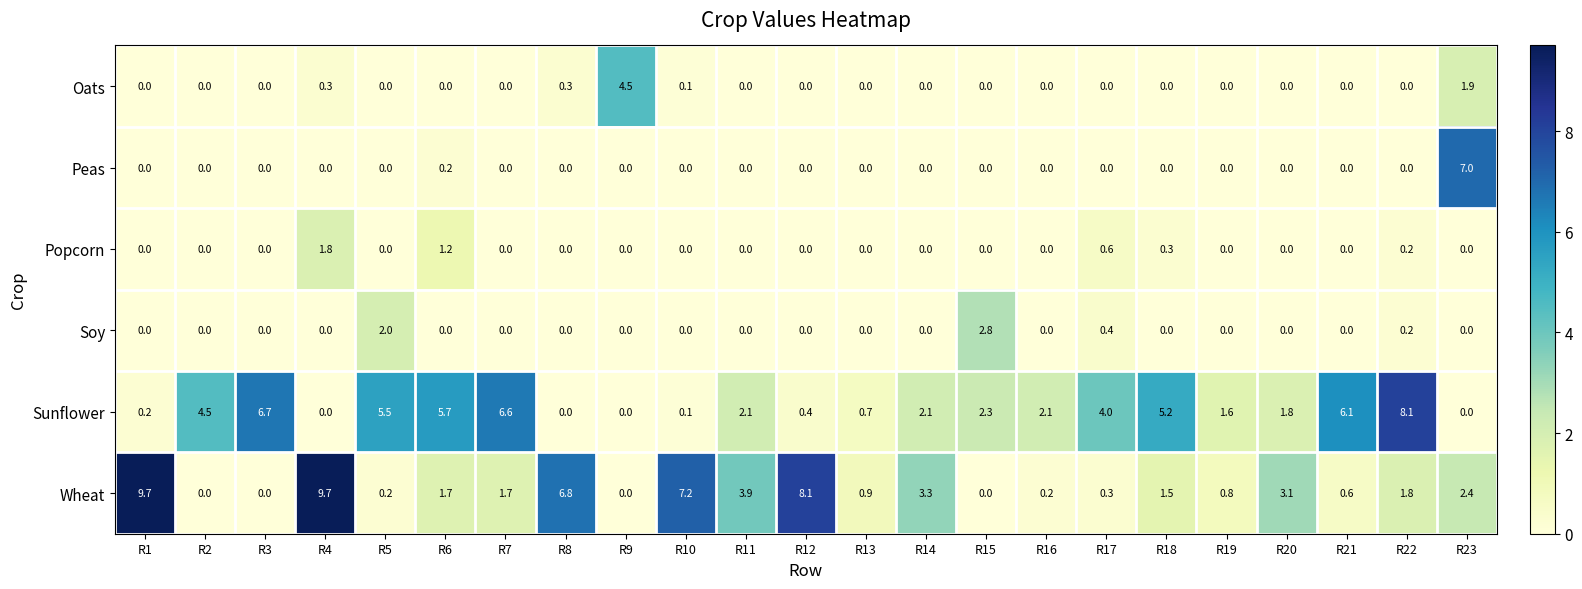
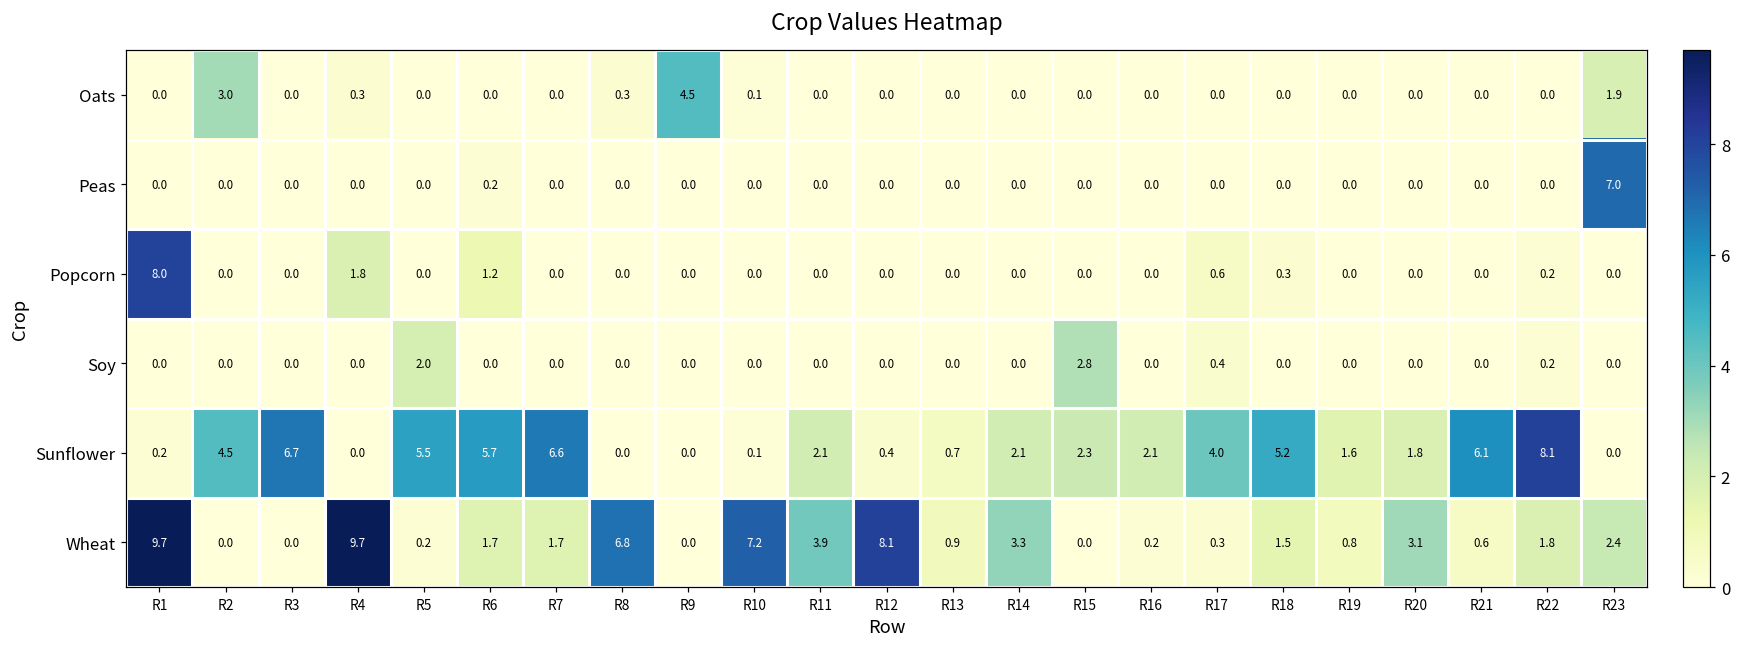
  {
    "Oats": {
      "R1": 0.0,
-     "R2": 0.0,
+     "R2": 3.0,
      "R3": 0.0,
      "R4": 0.3,
      "R5": 0.0,
      "R6": 0.0,
      "R7": 0.0,
      "R8": 0.3,
      "R9": 4.5,
      "R10": 0.1,
      "R11": 0.0,
      "R12": 0.0,
      "R13": 0.0,
      "R14": 0.0,
      "R15": 0.0,
      "R16": 0.0,
      "R17": 0.0,
      "R18": 0.0,
      "R19": 0.0,
      "R20": 0.0,
      "R21": 0.0,
      "R22": 0.0,
      "R23": 1.9
    },
    "Peas": {
      "R1": 0.0,
      "R2": 0.0,
      "R3": 0.0,
      "R4": 0.0,
      "R5": 0.0,
      "R6": 0.2,
      "R7": 0.0,
      "R8": 0.0,
      "R9": 0.0,
      "R10": 0.0,
      "R11": 0.0,
      "R12": 0.0,
      "R13": 0.0,
      "R14": 0.0,
      "R15": 0.0,
      "R16": 0.0,
      "R17": 0.0,
      "R18": 0.0,
      "R19": 0.0,
      "R20": 0.0,
      "R21": 0.0,
      "R22": 0.0,
      "R23": 7.0
    },
    "Popcorn": {
-     "R1": 0.0,
+     "R1": 8.0,
      "R2": 0.0,
      "R3": 0.0,
      "R4": 1.8,
      "R5": 0.0,
      "R6": 1.2,
      "R7": 0.0,
      "R8": 0.0,
      "R9": 0.0,
      "R10": 0.0,
      "R11": 0.0,
      "R12": 0.0,
      "R13": 0.0,
      "R14": 0.0,
      "R15": 0.0,
      "R16": 0.0,
      "R17": 0.6,
      "R18": 0.3,
      "R19": 0.0,
      "R20": 0.0,
      "R21": 0.0,
      "R22": 0.2,
      "R23": 0.0
    },
    "Soy": {
      "R1": 0.0,
      "R2": 0.0,
      "R3": 0.0,
      "R4": 0.0,
      "R5": 2.0,
      "R6": 0.0,
      "R7": 0.0,
      "R8": 0.0,
      "R9": 0.0,
      "R10": 0.0,
      "R11": 0.0,
      "R12": 0.0,
      "R13": 0.0,
      "R14": 0.0,
      "R15": 2.8,
      "R16": 0.0,
      "R17": 0.4,
      "R18": 0.0,
      "R19": 0.0,
      "R20": 0.0,
      "R21": 0.0,
      "R22": 0.2,
      "R23": 0.0
    },
    "Sunflower": {
      "R1": 0.2,
      "R2": 4.5,
      "R3": 6.7,
      "R4": 0.0,
      "R5": 5.5,
      "R6": 5.7,
      "R7": 6.6,
      "R8": 0.0,
      "R9": 0.0,
      "R10": 0.1,
      "R11": 2.1,
      "R12": 0.4,
      "R13": 0.7,
      "R14": 2.1,
      "R15": 2.3,
      "R16": 2.1,
      "R17": 4.0,
      "R18": 5.2,
      "R19": 1.6,
      "R20": 1.8,
      "R21": 6.1,
      "R22": 8.1,
      "R23": 0.0
    },
    "Wheat": {
      "R1": 9.7,
      "R2": 0.0,
      "R3": 0.0,
      "R4": 9.7,
      "R5": 0.2,
      "R6": 1.7,
      "R7": 1.7,
      "R8": 6.8,
      "R9": 0.0,
      "R10": 7.2,
      "R11": 3.9,
      "R12": 8.1,
      "R13": 0.9,
      "R14": 3.3,
      "R15": 0.0,
      "R16": 0.2,
      "R17": 0.3,
      "R18": 1.5,
      "R19": 0.8,
      "R20": 3.1,
      "R21": 0.6,
      "R22": 1.8,
      "R23": 2.4
    }
  }
